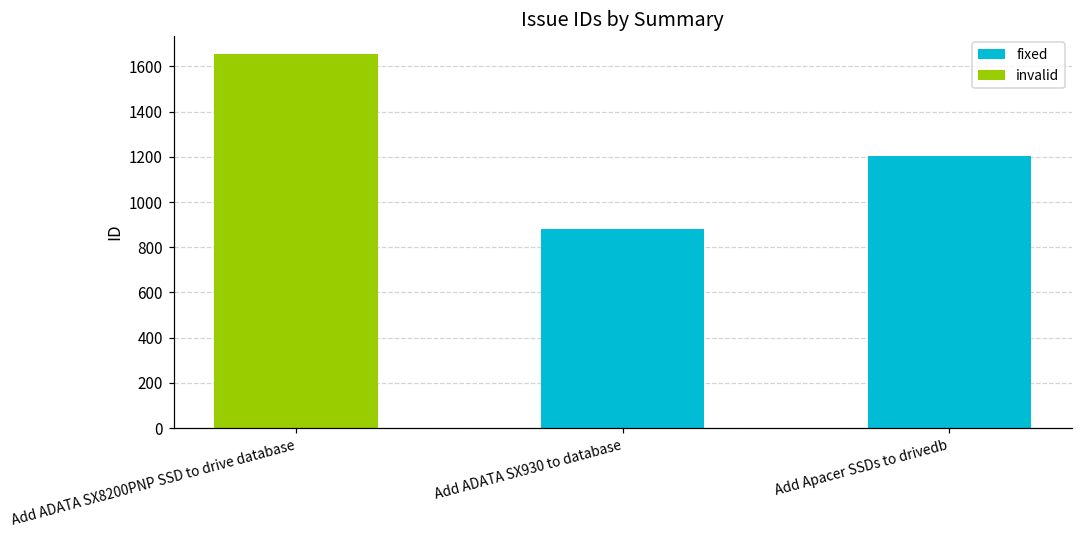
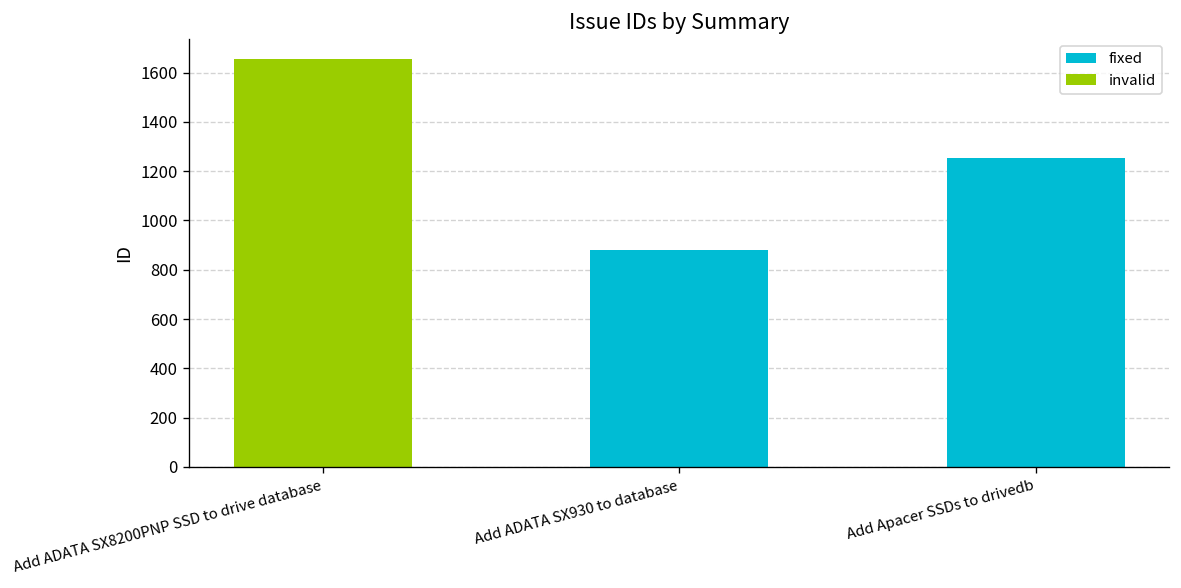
  {
    "Add ADATA SX8200PNP SSD to drive database": 1650,
    "Add ADATA SX930 to database": 880,
-   "Add Apacer SSDs to drivedb": 1200
+   "Add Apacer SSDs to drivedb": 1250
  }
